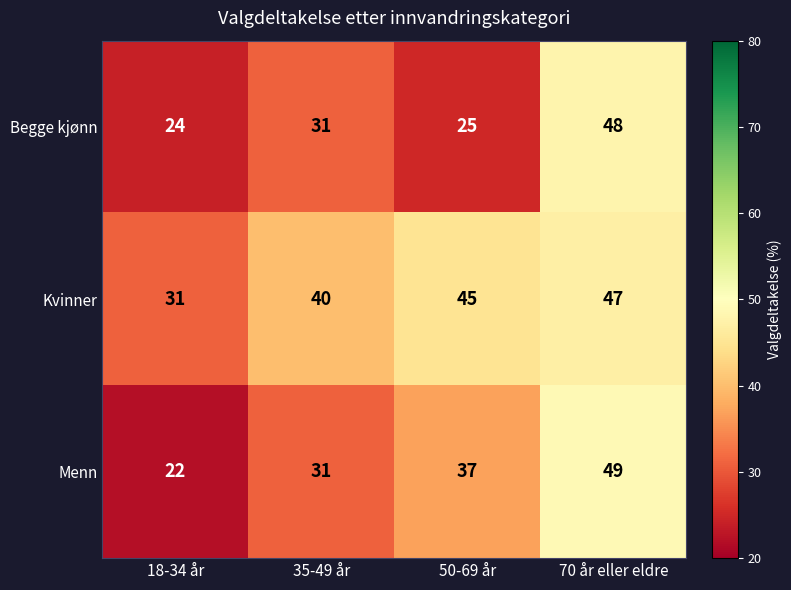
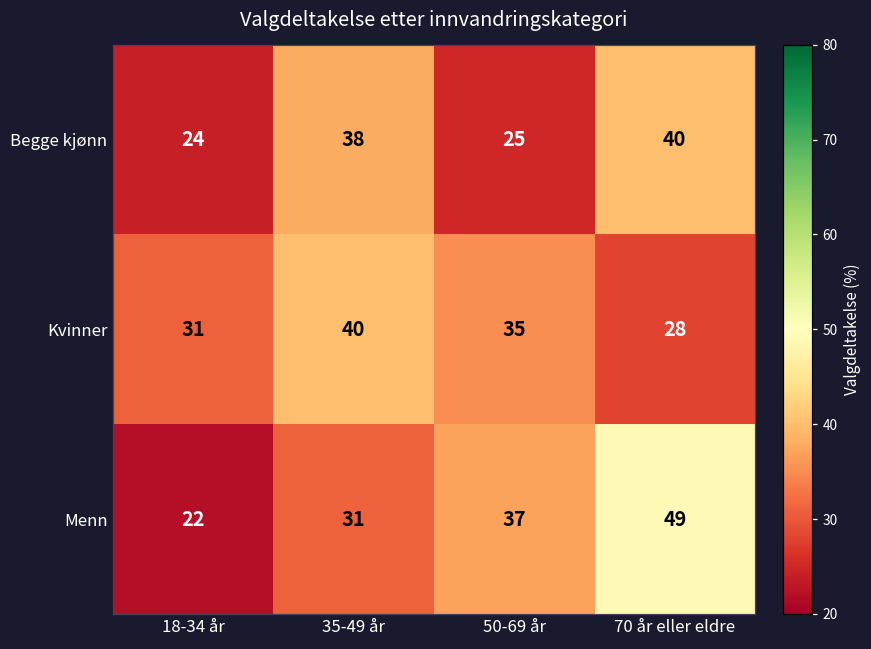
  {
    "Begge kjønn": {
      "18-34 år": 24,
-     "35-49 år": 31,
+     "35-49 år": 38,
      "50-69 år": 25,
-     "70 år eller eldre": 48
+     "70 år eller eldre": 40
    },
    "Kvinner": {
      "18-34 år": 31,
      "35-49 år": 40,
-     "50-69 år": 45,
-     "70 år eller eldre": 47
+     "50-69 år": 35,
+     "70 år eller eldre": 28
    },
    "Menn": {
      "18-34 år": 22,
      "35-49 år": 31,
      "50-69 år": 37,
      "70 år eller eldre": 49
    }
  }
